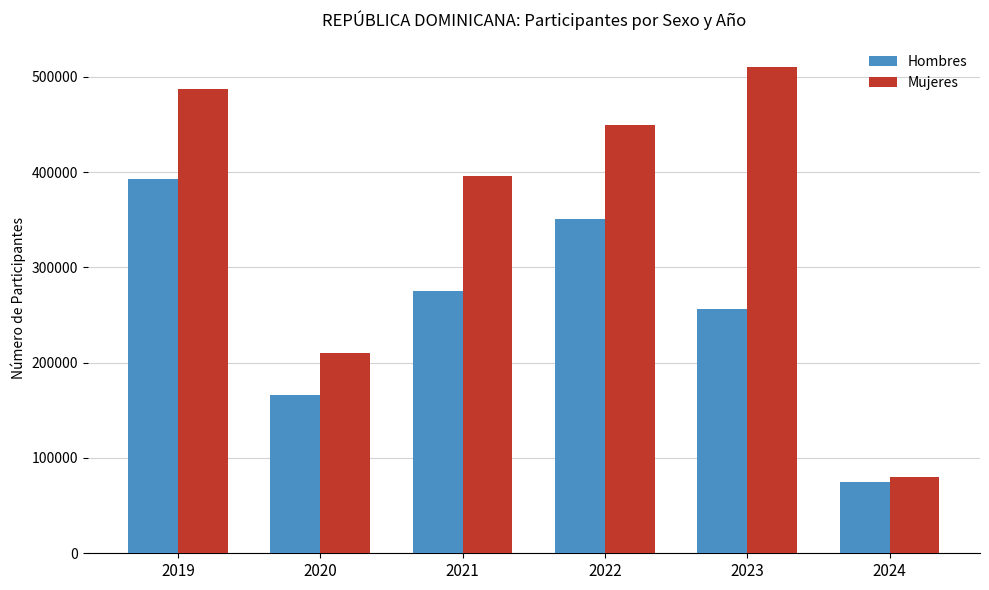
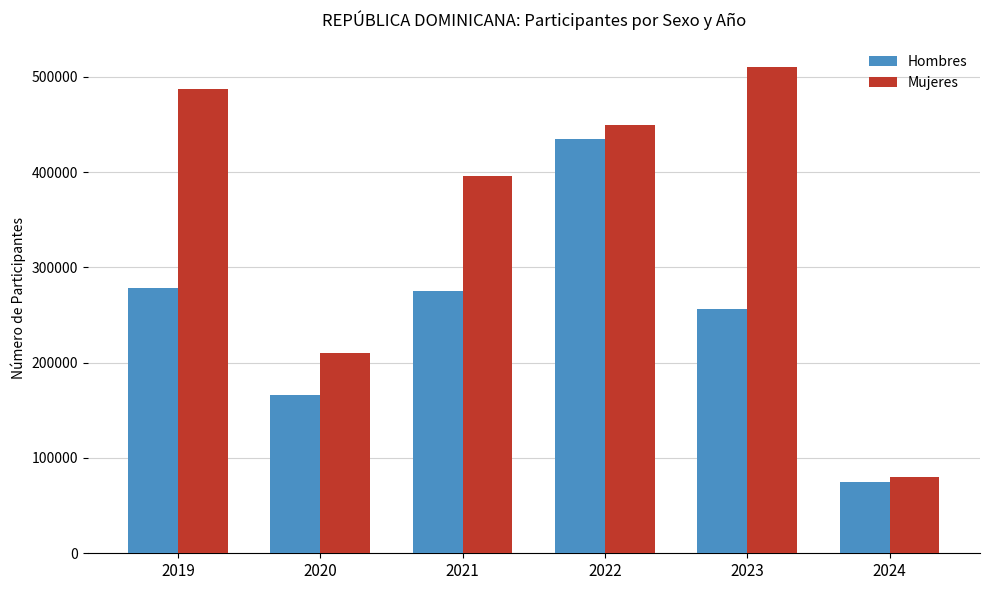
  {
    "Hombres": {
-     "2019": 390000,
+     "2019": 280000,
      "2020": 170000,
      "2021": 270000,
-     "2022": 350000,
+     "2022": 440000,
      "2023": 260000,
      "2024": 80000
    },
    "Mujeres": {
      "2019": 490000,
      "2020": 210000,
      "2021": 400000,
      "2022": 450000,
      "2023": 510000,
      "2024": 80000
    }
  }
